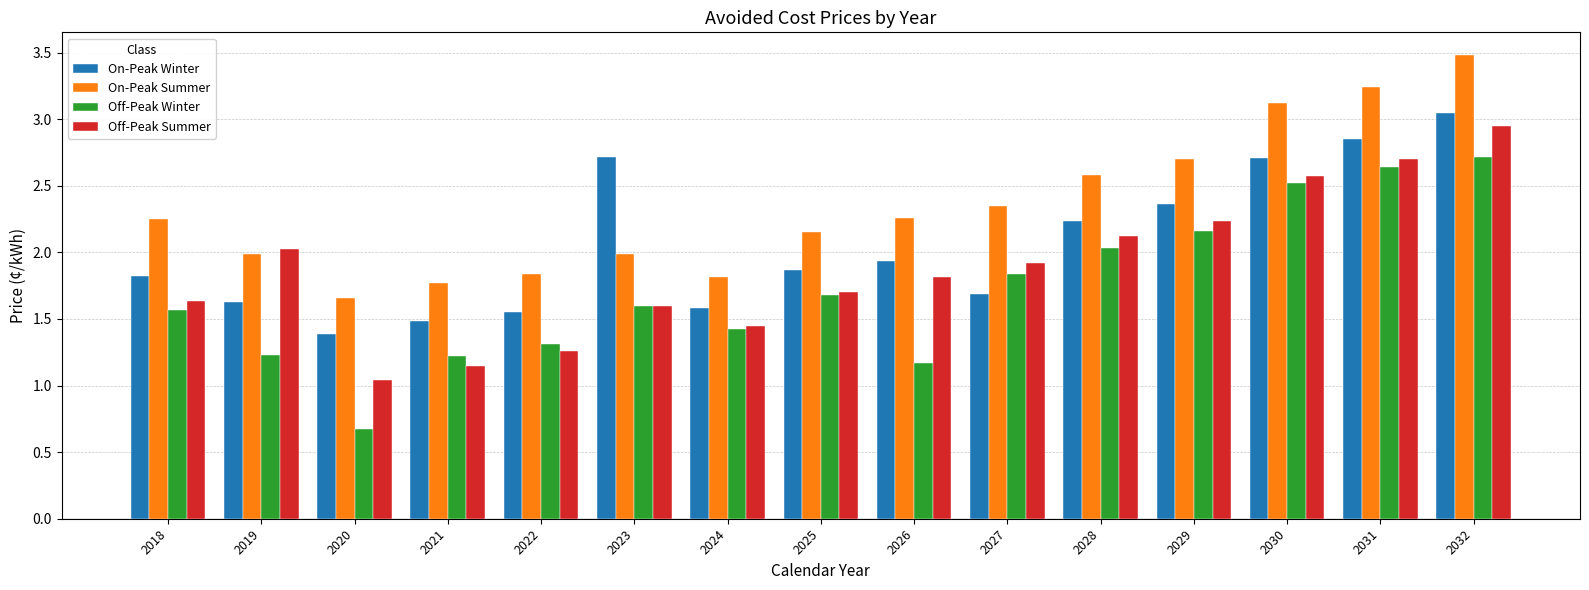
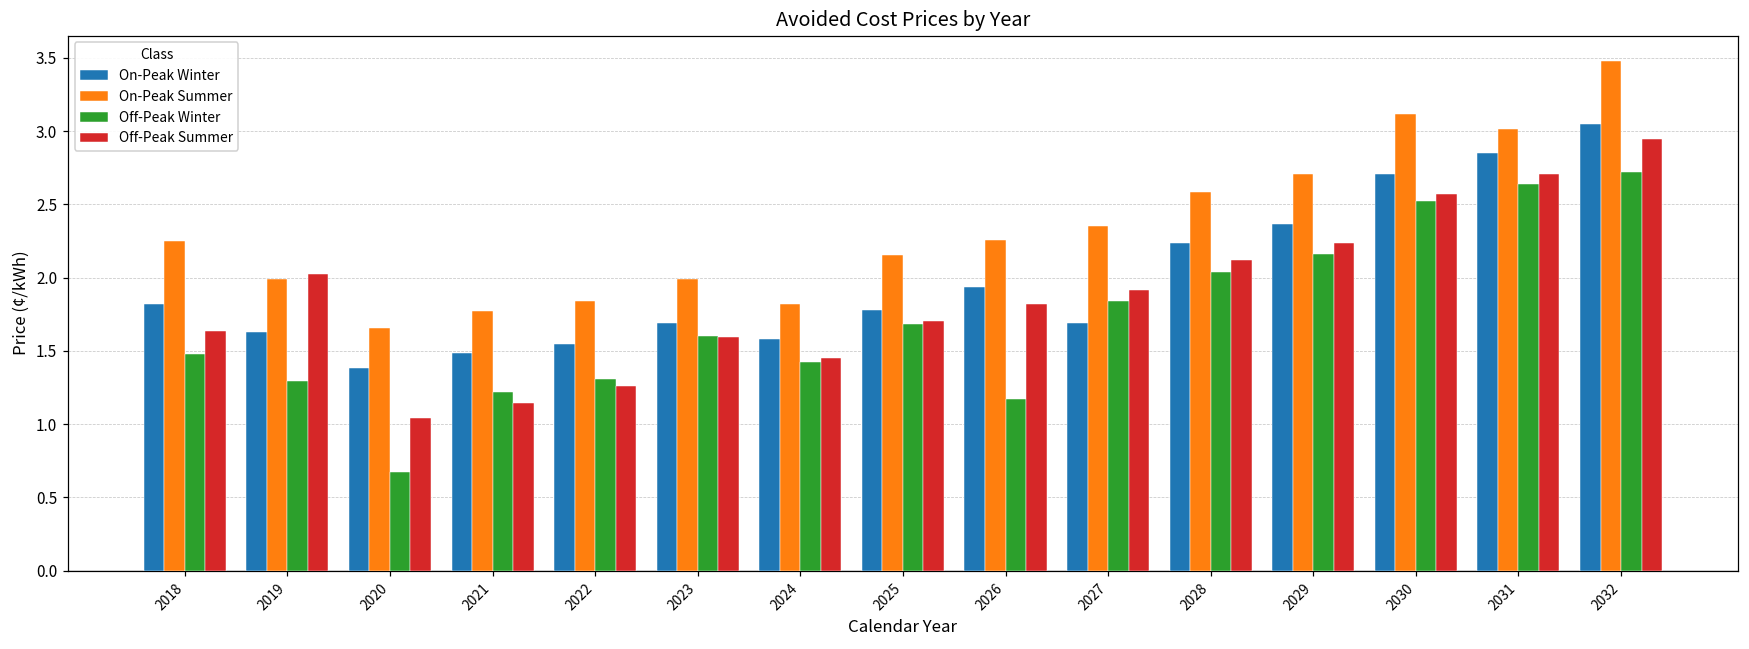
  {
    "On-Peak Winter": {
      "2018": 1.82,
      "2019": 1.63,
      "2020": 1.38,
      "2021": 1.49,
      "2022": 1.55,
-     "2023": 2.72,
+     "2023": 1.69,
      "2024": 1.58,
-     "2025": 1.86,
+     "2025": 1.78,
      "2026": 1.93,
      "2027": 1.69,
      "2028": 2.23,
      "2029": 2.37,
      "2030": 2.71,
      "2031": 2.85,
      "2032": 3.05
    },
    "On-Peak Summer": {
      "2018": 2.25,
      "2019": 1.99,
      "2020": 1.65,
      "2021": 1.77,
      "2022": 1.84,
      "2023": 1.99,
      "2024": 1.82,
      "2025": 2.15,
      "2026": 2.26,
      "2027": 2.35,
      "2028": 2.58,
      "2029": 2.70,
      "2030": 3.12,
-     "2031": 3.25,
+     "2031": 3.02,
      "2032": 3.48
    },
    "Off-Peak Winter": {
-     "2018": 1.57,
-     "2019": 1.23,
+     "2018": 1.48,
+     "2019": 1.29,
      "2020": 0.67,
      "2021": 1.22,
      "2022": 1.31,
      "2023": 1.60,
      "2024": 1.42,
      "2025": 1.68,
      "2026": 1.17,
      "2027": 1.84,
      "2028": 2.04,
      "2029": 2.16,
      "2030": 2.52,
      "2031": 2.64,
      "2032": 2.72
    },
    "Off-Peak Summer": {
      "2018": 1.64,
      "2019": 2.03,
      "2020": 1.04,
      "2021": 1.15,
      "2022": 1.26,
      "2023": 1.60,
      "2024": 1.45,
      "2025": 1.70,
      "2026": 1.82,
      "2027": 1.92,
      "2028": 2.12,
      "2029": 2.24,
      "2030": 2.57,
      "2031": 2.70,
      "2032": 2.95
    }
  }
